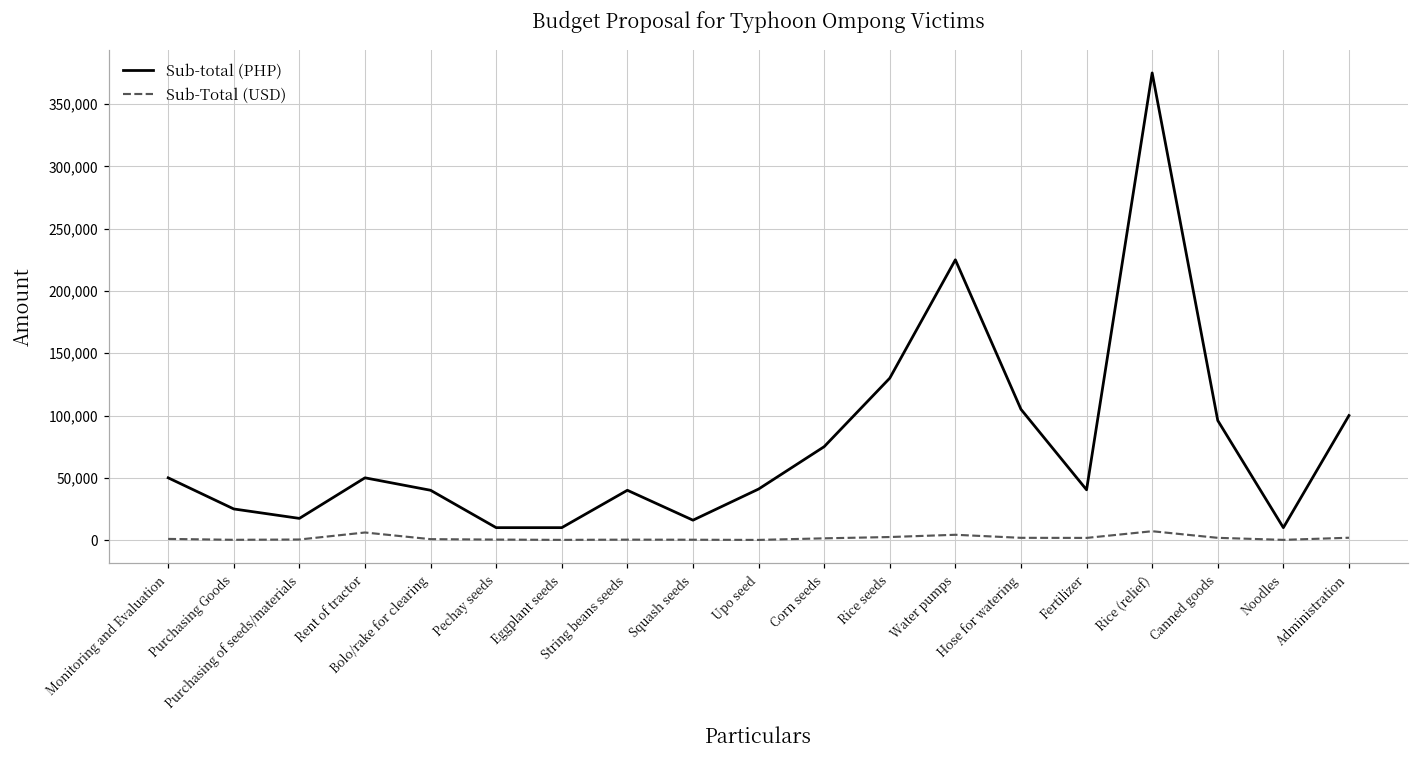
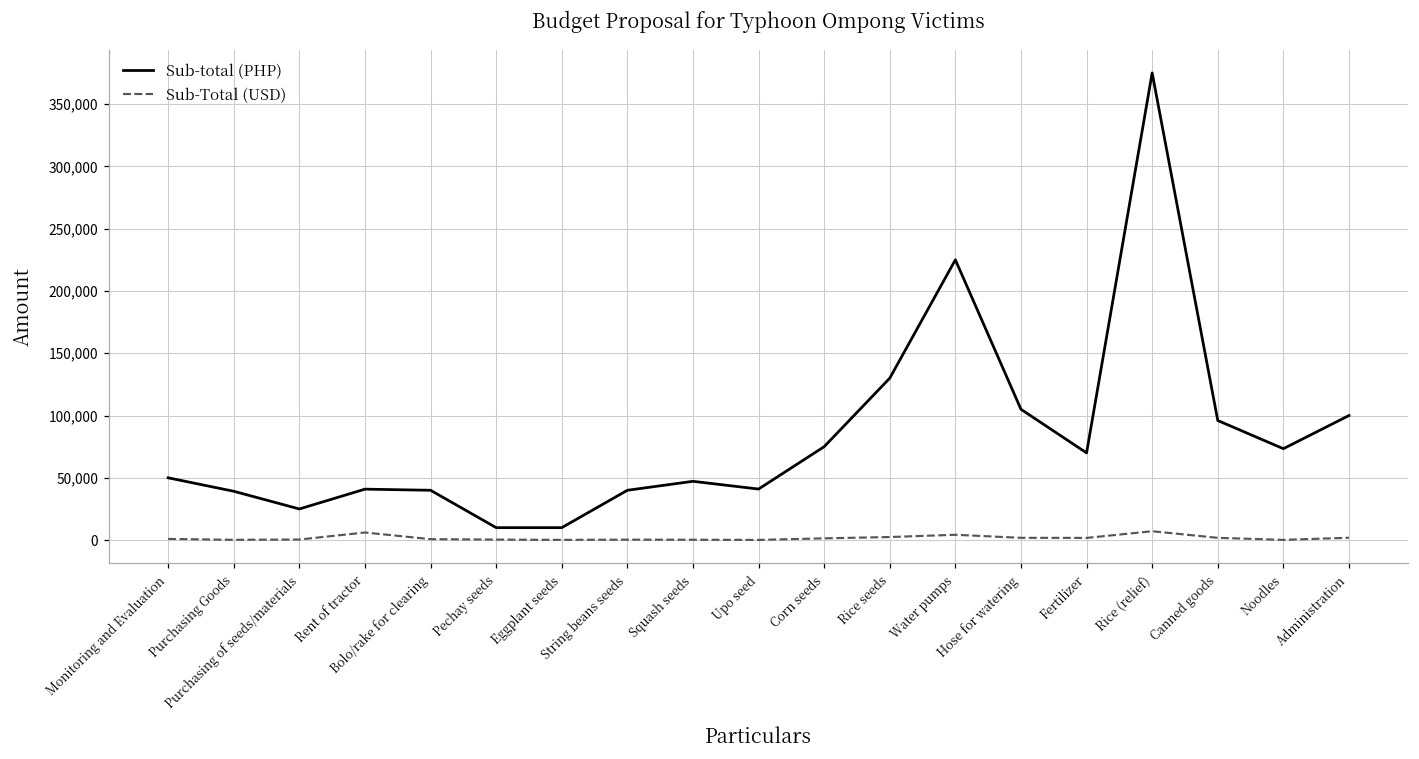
  {
    "Sub-total (PHP)": {
      "Monitoring and Evaluation": "50,000",
-     "Purchasing Goods": "25,000",
-     "Purchasing of seeds/materials": "17,000",
-     "Rent of tractor": "50,000",
+     "Purchasing Goods": "39,000",
+     "Purchasing of seeds/materials": "25,000",
+     "Rent of tractor": "41,000",
      "Bolo/rake for clearing": "40,000",
      "Pechay seeds": "10,000",
      "Eggplant seeds": "10,000",
      "String beans seeds": "40,000",
-     "Squash seeds": "16,000",
+     "Squash seeds": "47,000",
      "Upo seed": "41,000",
      "Corn seeds": "75,000",
      "Rice seeds": "130,000",
      "Water pumps": "225,000",
      "Hose for watering": "105,000",
-     "Fertilizer": "40,000",
+     "Fertilizer": "70,000",
      "Rice (relief)": "375,000",
      "Canned goods": "96,000",
-     "Noodles": "10,000",
+     "Noodles": "73,000",
      "Administration": "100,000"
    },
    "Sub-Total (USD)": {
      "Monitoring and Evaluation": "1,000",
      "Purchasing Goods": "0",
      "Purchasing of seeds/materials": "0",
      "Rent of tractor": "6,000",
      "Bolo/rake for clearing": "1,000",
      "Pechay seeds": "0",
      "Eggplant seeds": "0",
      "String beans seeds": "0",
      "Squash seeds": "0",
      "Upo seed": "0",
      "Corn seeds": "1,000",
      "Rice seeds": "2,000",
      "Water pumps": "4,000",
      "Hose for watering": "2,000",
      "Fertilizer": "2,000",
      "Rice (relief)": "7,000",
      "Canned goods": "2,000",
      "Noodles": "0",
      "Administration": "2,000"
    }
  }
